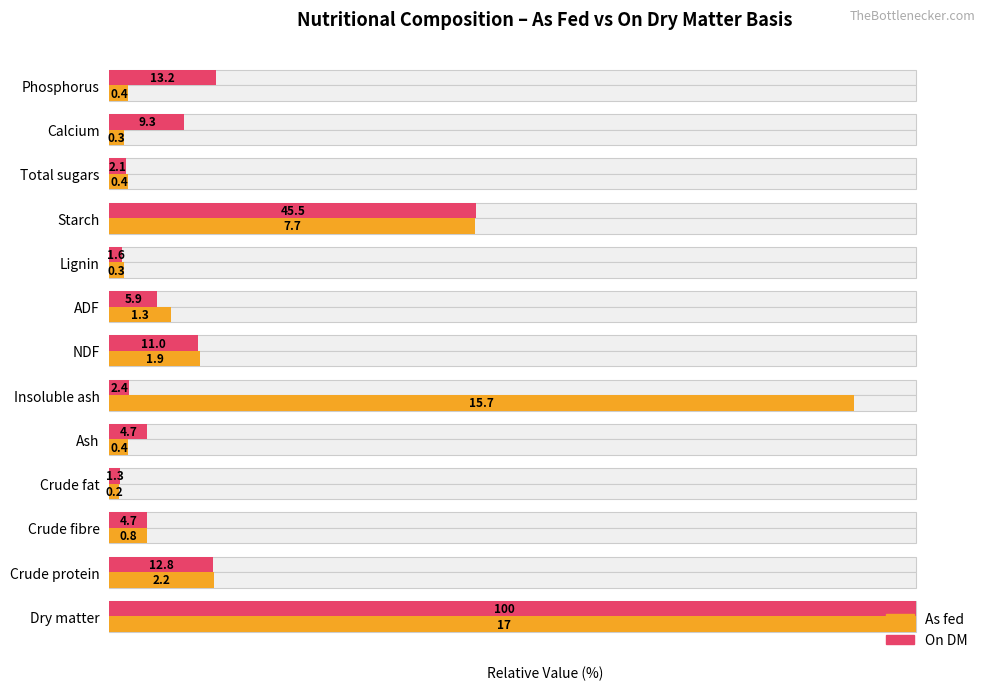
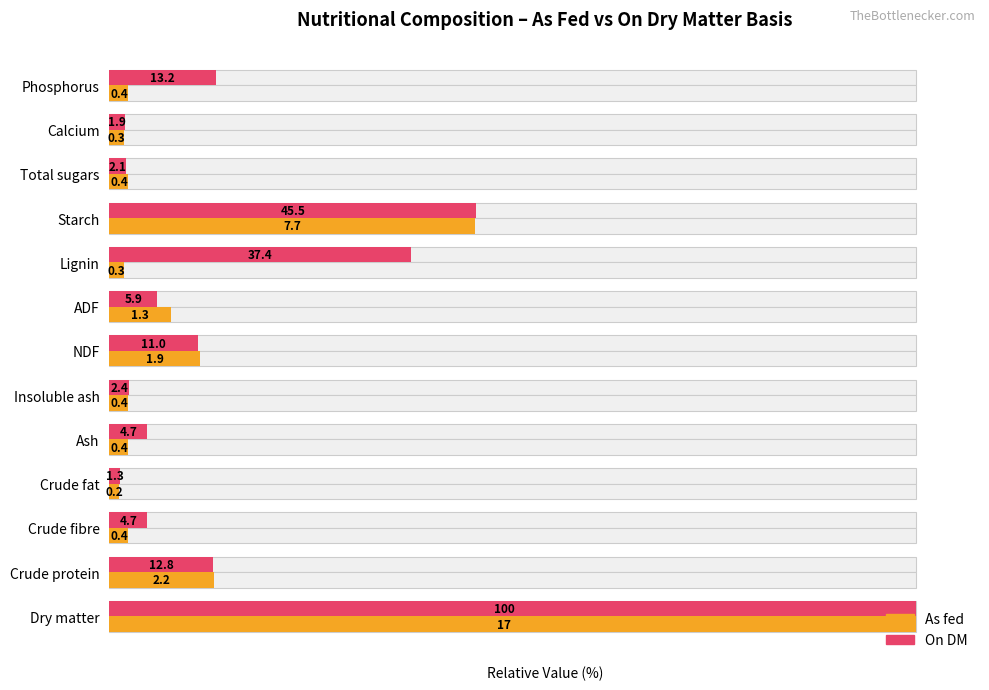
  {
    "On DM": {
-     "Calcium": 9.3,
-     "Lignin": 1.6,
+     "Calcium": 1.9,
+     "Lignin": 37.4,
      "Dry matter": 100
    },
    "As fed": {
-     "Insoluble ash": 15.7,
-     "Crude fibre": 0.8
+     "Insoluble ash": 0.4,
+     "Crude fibre": 0.4
    }
  }
